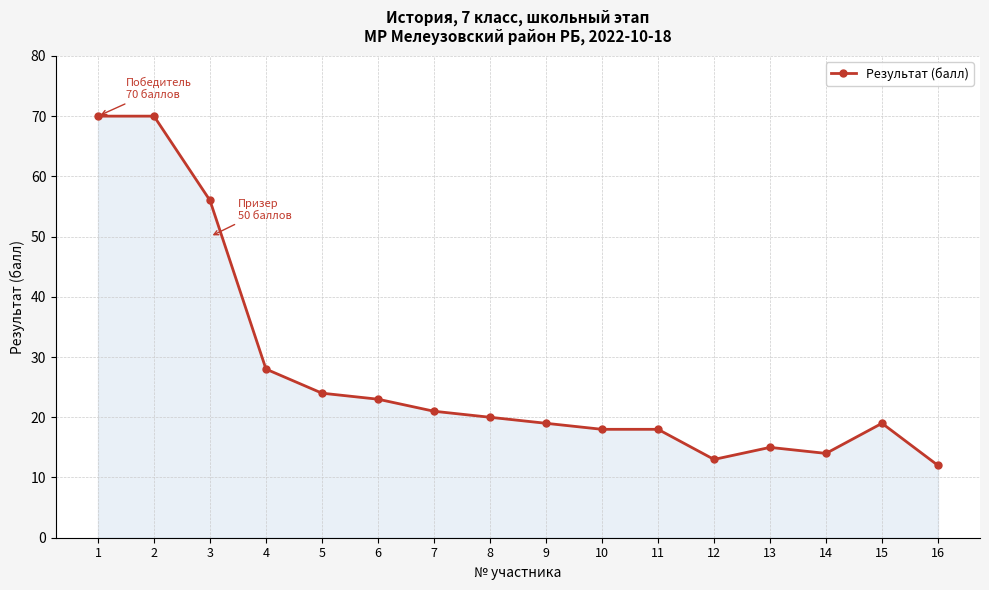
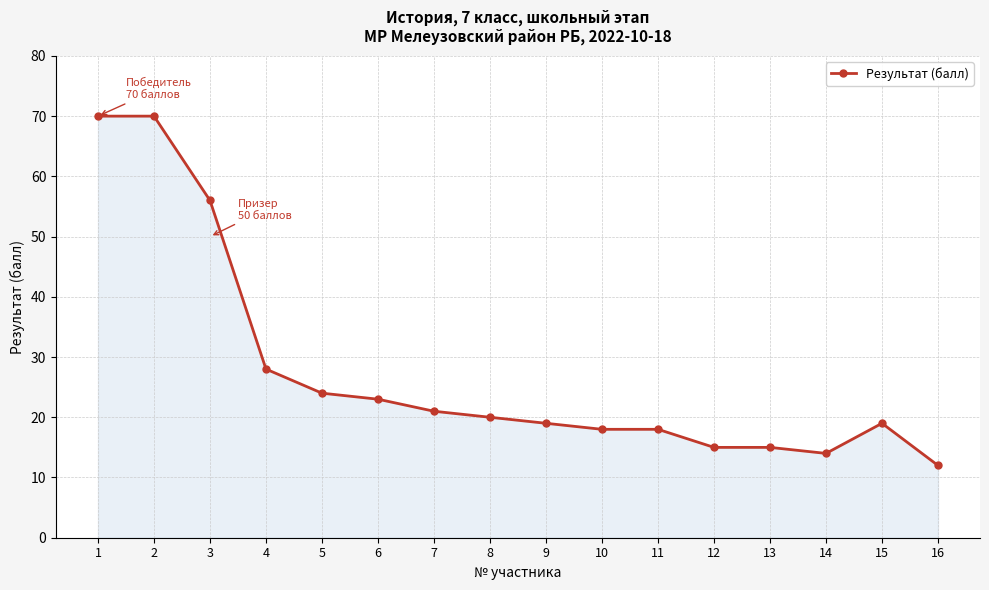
  {
    "1": 70,
    "4": 28,
    "5": 24,
    "6": 23,
    "7": 21,
    "8": 20,
    "9": 19,
    "10": 18,
    "11": 18,
-   "12": 13,
+   "12": 15,
    "13": 15,
    "14": 14,
    "15": 19,
    "16": 12
  }
